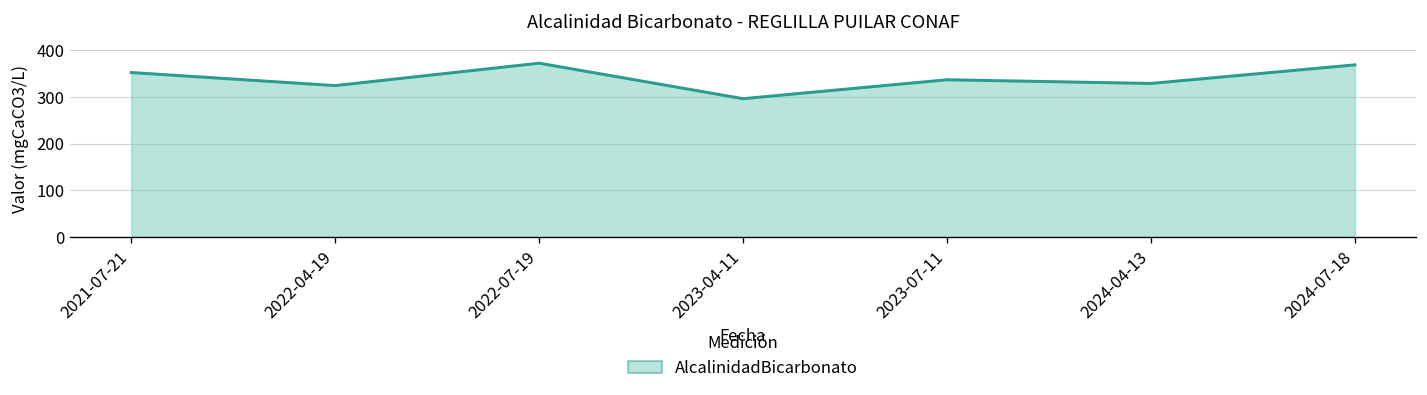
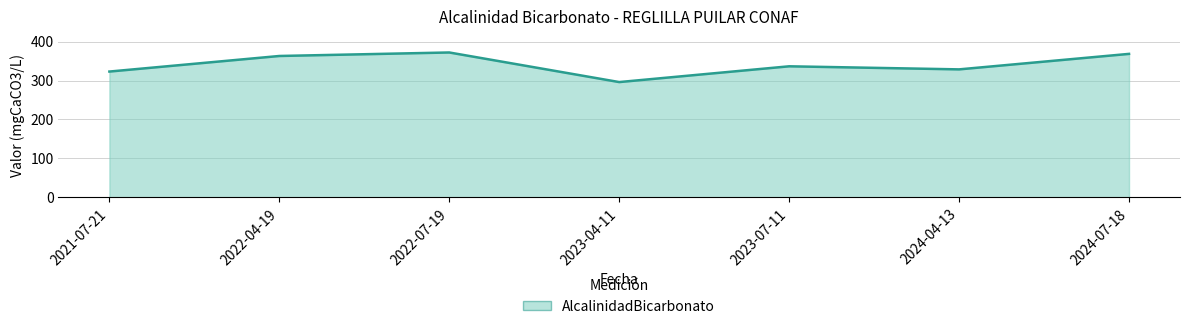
  {
-   "2021-07-21": 350,
-   "2022-04-19": 320,
+   "2021-07-21": 320,
+   "2022-04-19": 360,
    "2022-07-19": 370,
    "2023-04-11": 300,
    "2023-07-11": 340,
    "2024-04-13": 330,
    "2024-07-18": 370
  }
